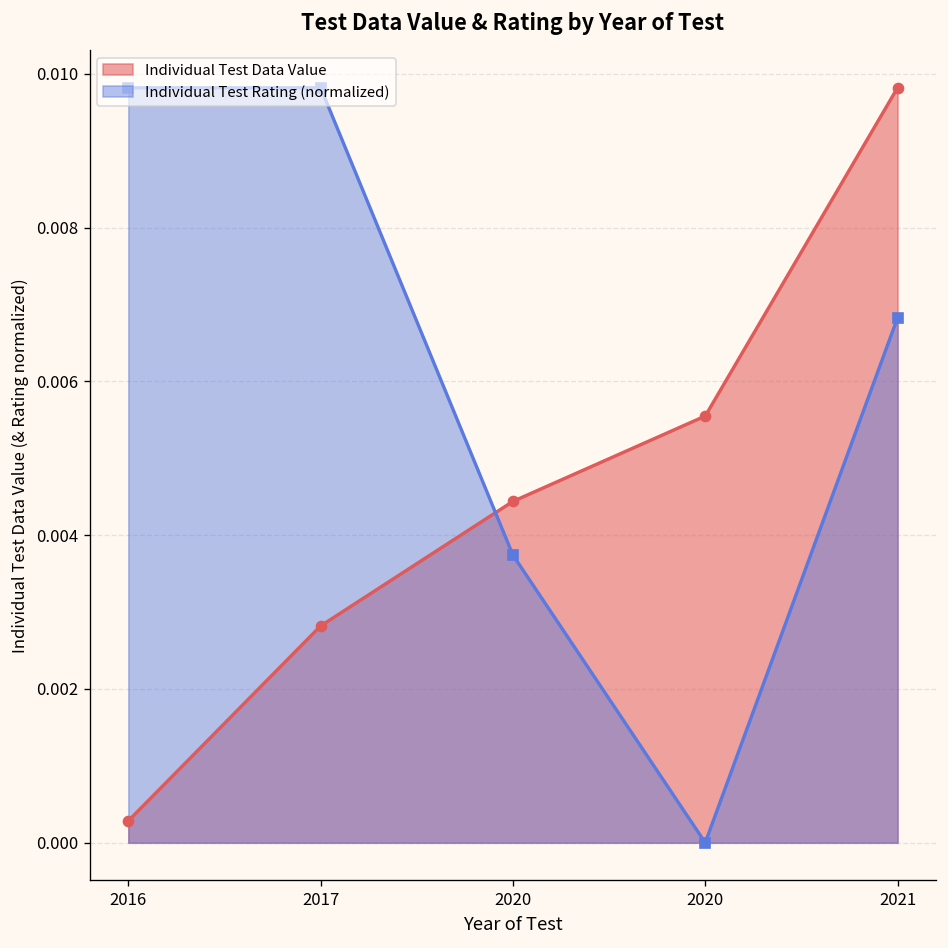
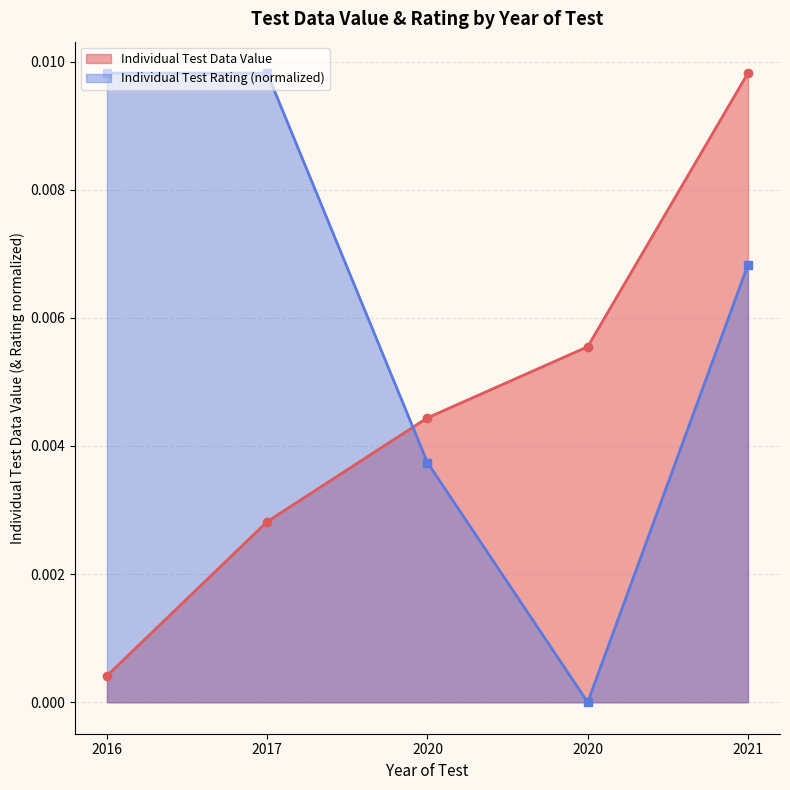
  {
    "Individual Test Data Value": {
-     "2016": 0.0003,
+     "2016": 0.0004,
      "2017": 0.0028,
      "2021": 0.0098
    },
    "Individual Test Rating (normalized)": {
      "2021": 0.0068
    }
  }
